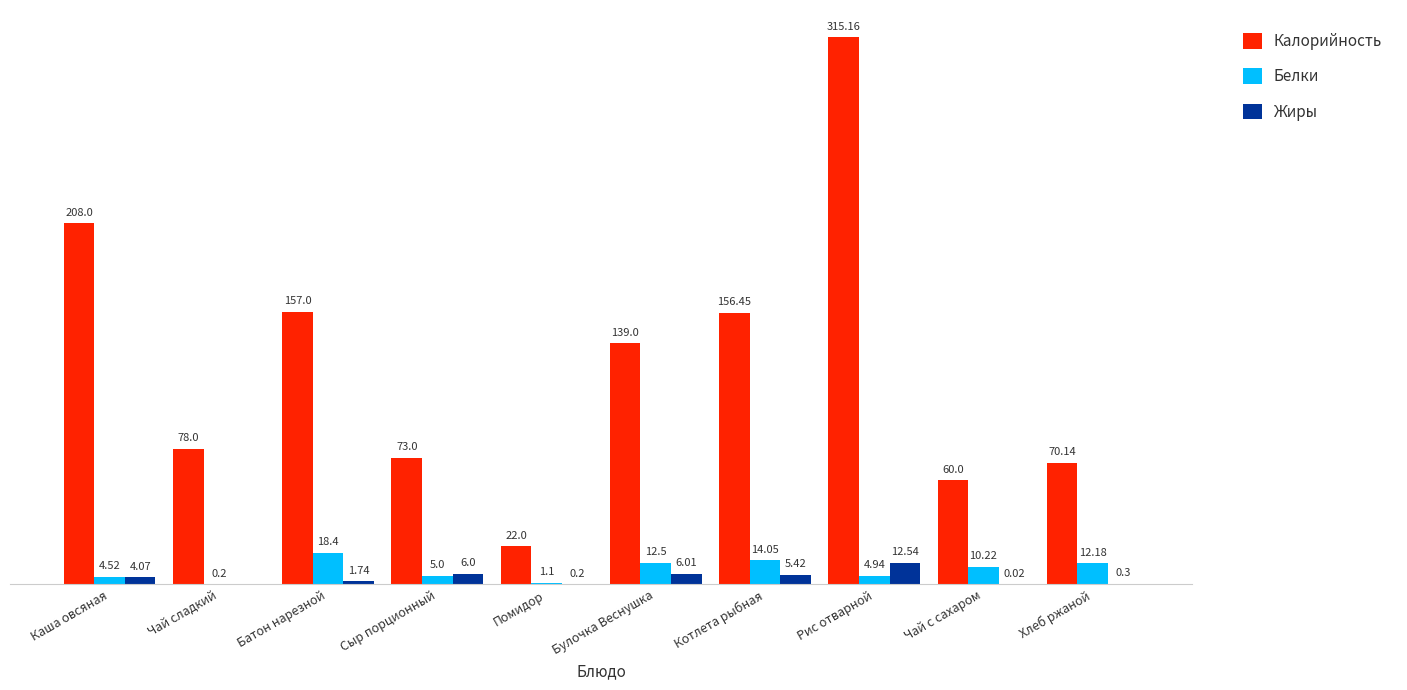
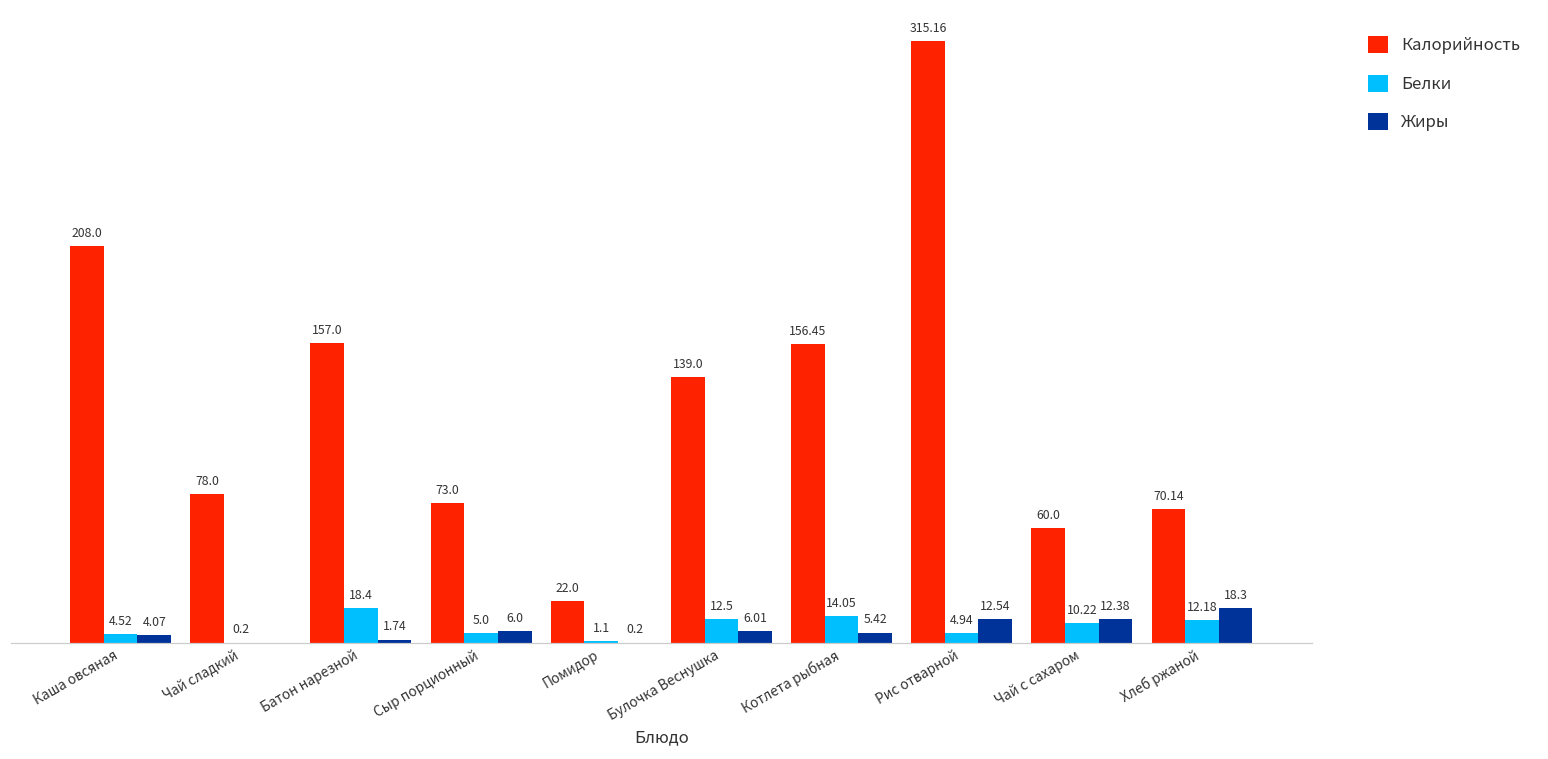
  {
    "Калорийность": {
      "Каша овсяная": 208.0,
      "Чай сладкий": 78.0,
      "Батон нарезной": 157.0,
      "Сыр порционный": 73.0,
      "Помидор": 22.0,
      "Булочка Веснушка": 139.0,
      "Котлета рыбная": 156.45,
      "Рис отварной": 315.16,
      "Чай с сахаром": 60.0,
      "Хлеб ржаной": 70.14
    },
    "Белки": {
      "Каша овсяная": 4.52,
      "Чай сладкий": 0.2,
      "Батон нарезной": 18.4,
      "Сыр порционный": 5.0,
      "Помидор": 1.1,
      "Булочка Веснушка": 12.5,
      "Котлета рыбная": 14.05,
      "Рис отварной": 4.94,
      "Чай с сахаром": 10.22,
      "Хлеб ржаной": 12.18
    },
    "Жиры": {
      "Каша овсяная": 4.07,
      "Батон нарезной": 1.74,
      "Сыр порционный": 6.0,
      "Помидор": 0.2,
      "Булочка Веснушка": 6.01,
      "Котлета рыбная": 5.42,
      "Рис отварной": 12.54,
-     "Чай с сахаром": 0.02,
-     "Хлеб ржаной": 0.3
+     "Чай с сахаром": 12.38,
+     "Хлеб ржаной": 18.3
    }
  }
